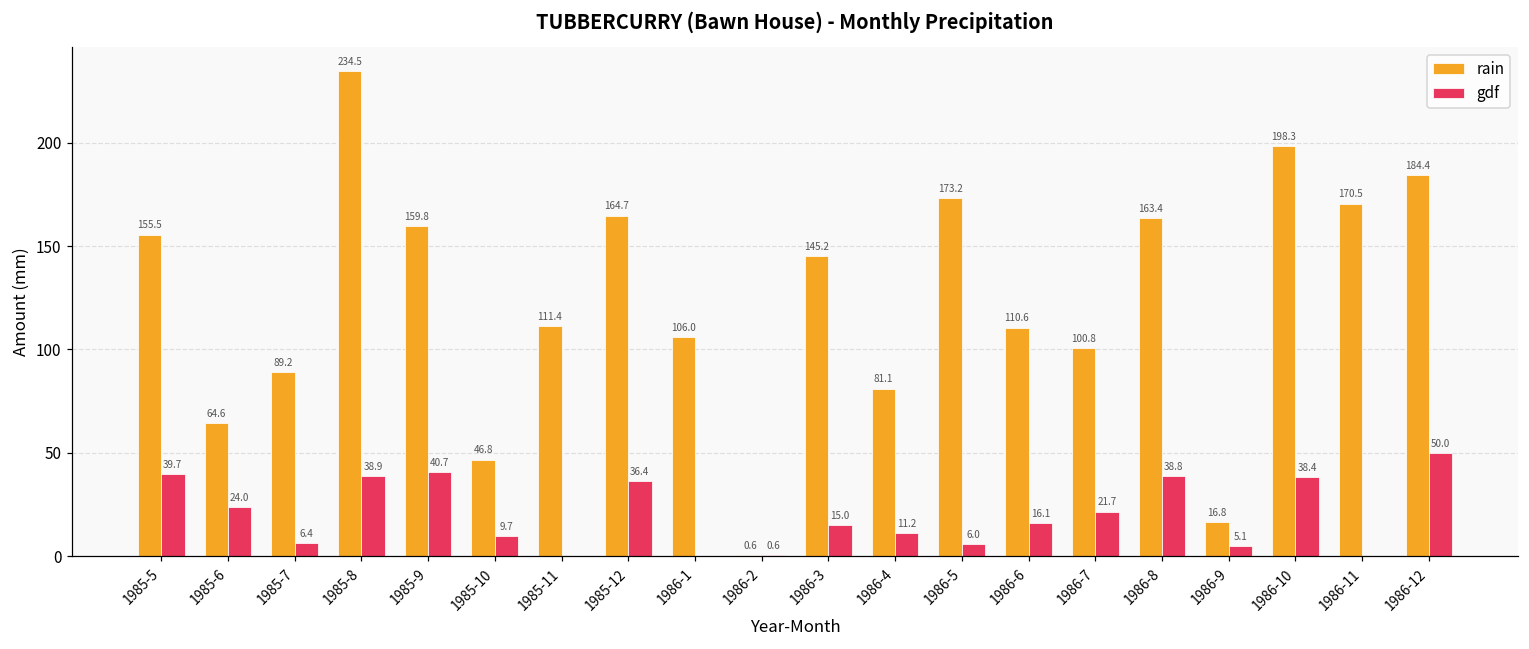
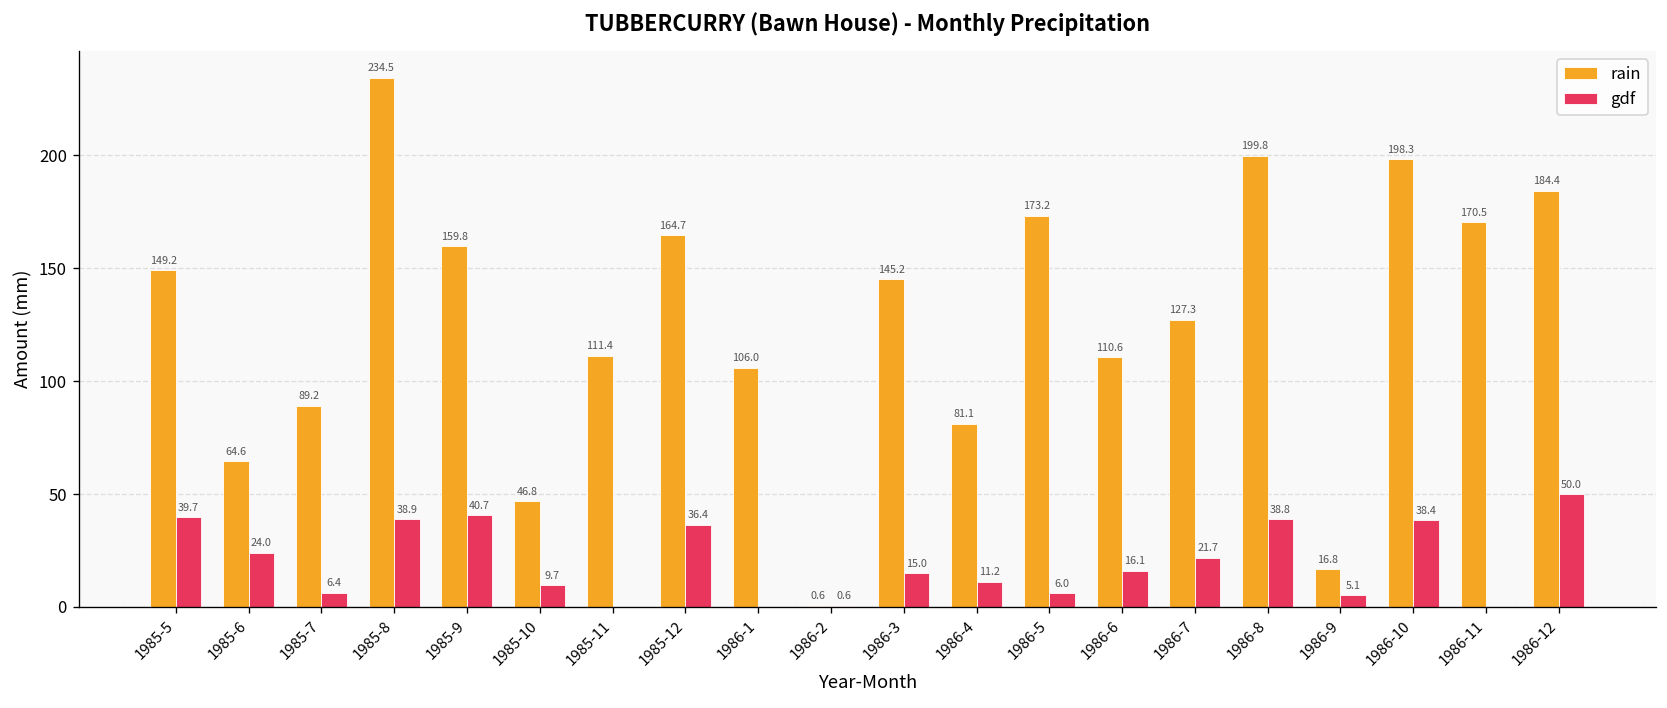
  {
    "rain": {
-     "1985-5": 155.5,
+     "1985-5": 149.2,
      "1985-6": 64.6,
      "1985-7": 89.2,
      "1985-8": 234.5,
      "1985-9": 159.8,
      "1985-10": 46.8,
      "1985-11": 111.4,
      "1985-12": 164.7,
      "1986-1": 106.0,
      "1986-2": 0.6,
      "1986-3": 145.2,
      "1986-4": 81.1,
      "1986-5": 173.2,
      "1986-6": 110.6,
-     "1986-7": 100.8,
-     "1986-8": 163.4,
+     "1986-7": 127.3,
+     "1986-8": 199.8,
      "1986-9": 16.8,
      "1986-10": 198.3,
      "1986-11": 170.5,
      "1986-12": 184.4
    },
    "gdf": {
      "1985-5": 39.7,
      "1985-6": 24.0,
      "1985-7": 6.4,
      "1985-8": 38.9,
      "1985-9": 40.7,
      "1985-10": 9.7,
      "1985-12": 36.4,
      "1986-2": 0.6,
      "1986-3": 15.0,
      "1986-4": 11.2,
      "1986-5": 6.0,
      "1986-6": 16.1,
      "1986-7": 21.7,
      "1986-8": 38.8,
      "1986-9": 5.1,
      "1986-10": 38.4,
      "1986-12": 50.0
    }
  }
